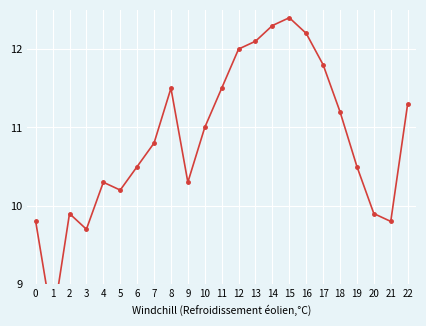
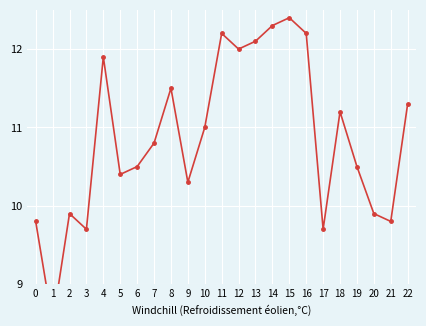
  {
    "0": 9.8,
    "2": 9.9,
    "3": 9.7,
-   "4": 10.3,
-   "5": 10.2,
+   "4": 11.9,
+   "5": 10.4,
    "6": 10.5,
    "7": 10.8,
    "8": 11.5,
    "9": 10.3,
    "10": 11.0,
-   "11": 11.5,
+   "11": 12.2,
    "12": 12.0,
    "13": 12.1,
    "14": 12.3,
    "15": 12.4,
    "16": 12.2,
-   "17": 11.8,
+   "17": 9.7,
    "18": 11.2,
    "19": 10.5,
    "20": 9.9,
    "21": 9.8,
    "22": 11.3
  }
